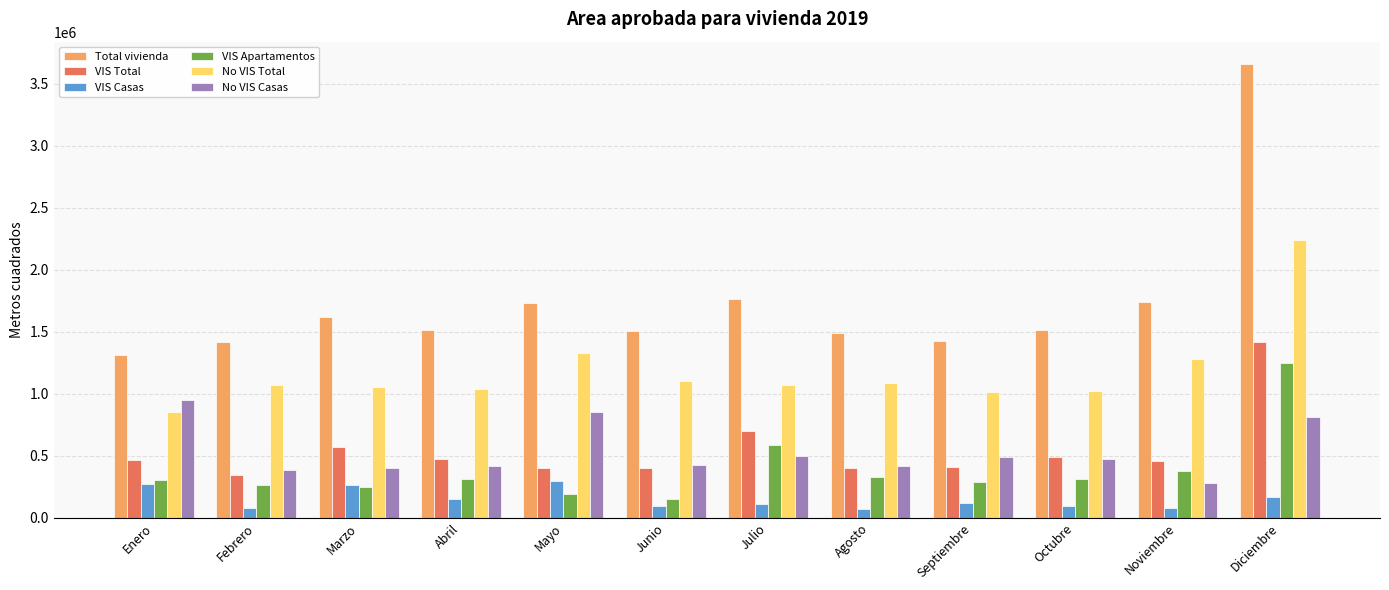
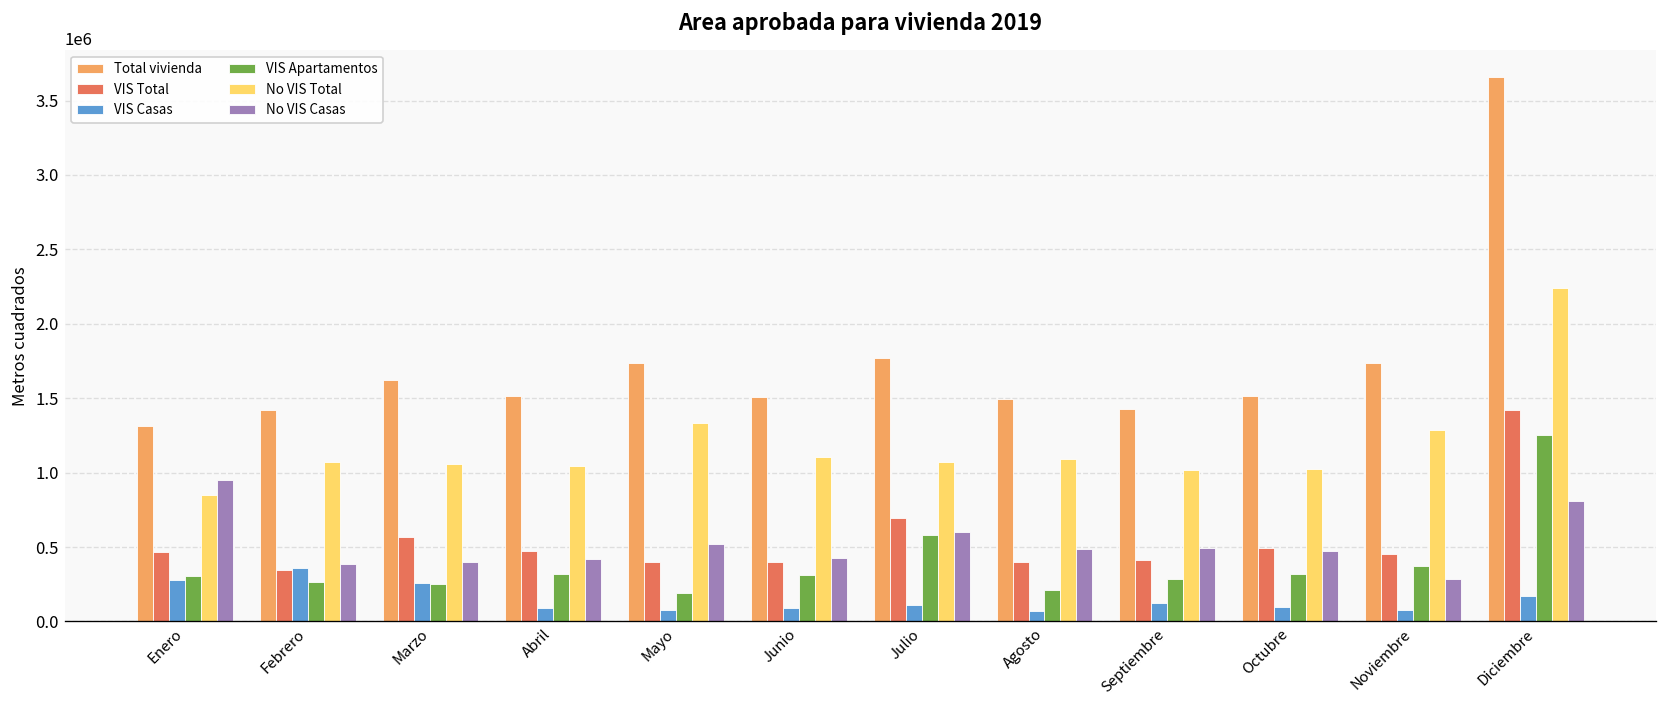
  {
    "VIS Casas": {
      "Enero": 280000,
-     "Febrero": 80000,
+     "Febrero": 360000,
      "Marzo": 260000,
-     "Abril": 150000,
-     "Mayo": 300000,
+     "Abril": 90000,
+     "Mayo": 80000,
      "Junio": 90000,
      "Julio": 110000,
      "Agosto": 70000,
      "Septiembre": 120000,
      "Octubre": 100000,
      "Noviembre": 80000,
      "Diciembre": 170000
    },
    "VIS Apartamentos": {
      "Enero": 310000,
      "Febrero": 270000,
      "Marzo": 250000,
      "Abril": 320000,
      "Mayo": 190000,
-     "Junio": 160000,
+     "Junio": 310000,
      "Julio": 580000,
-     "Agosto": 330000,
+     "Agosto": 210000,
      "Septiembre": 290000,
      "Octubre": 320000,
      "Noviembre": 370000,
      "Diciembre": 1250000
    },
    "No VIS Casas": {
      "Enero": 950000,
      "Febrero": 390000,
      "Marzo": 400000,
      "Abril": 420000,
-     "Mayo": 850000,
+     "Mayo": 520000,
      "Junio": 430000,
-     "Julio": 500000,
-     "Agosto": 420000,
+     "Julio": 600000,
+     "Agosto": 490000,
      "Septiembre": 490000,
      "Octubre": 470000,
      "Noviembre": 280000,
      "Diciembre": 810000
    }
  }
